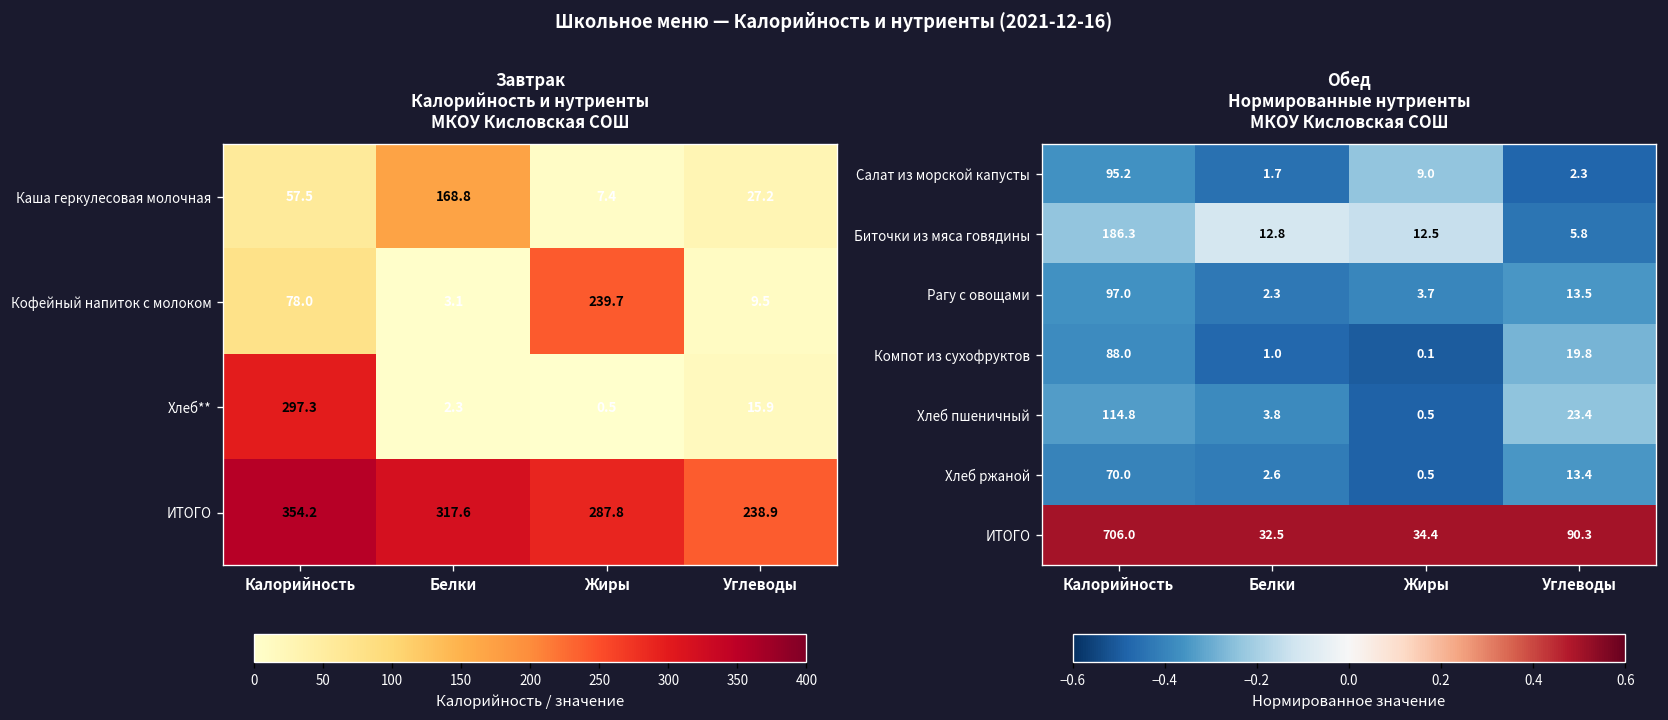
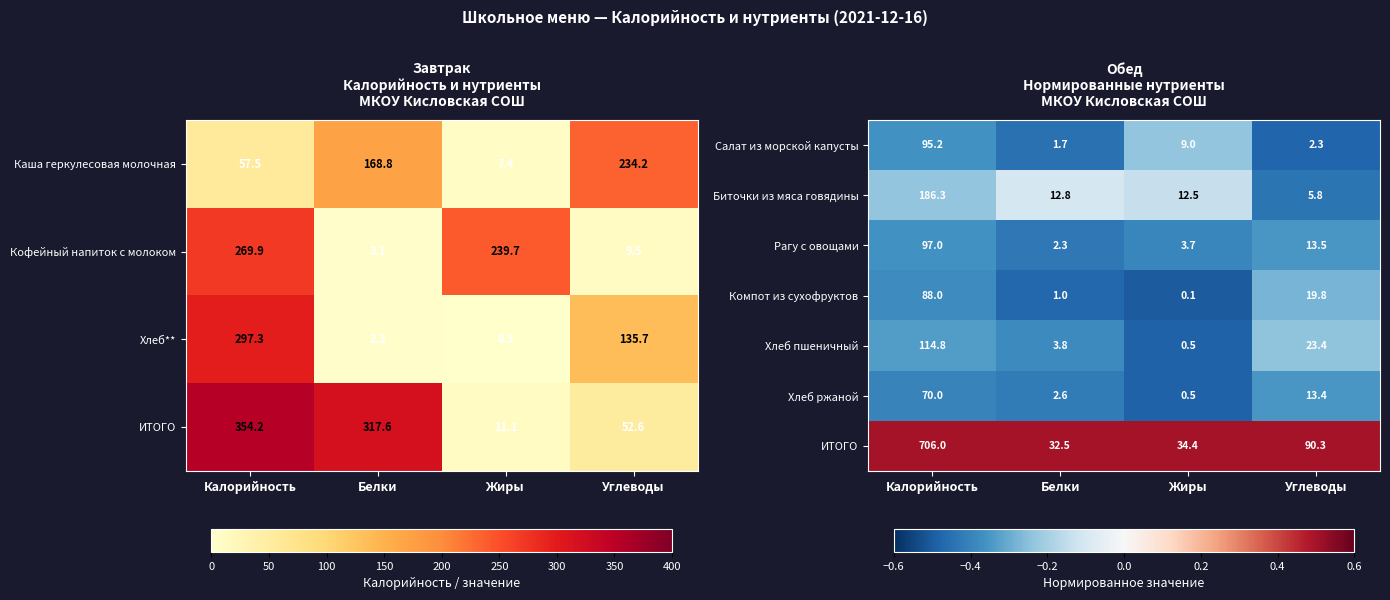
  {
    "Завтрак Калорийность и нутриенты МКОУ Кисловская СОШ": {
      "Каша геркулесовая молочная": {
        "Калорийность": 57.5,
        "Белки": 168.8,
        "Жиры": 7.4,
-       "Углеводы": 27.2
+       "Углеводы": 234.2
      },
      "Кофейный напиток с молоком": {
-       "Калорийность": 78.0,
+       "Калорийность": 269.9,
        "Белки": 3.1,
        "Жиры": 239.7,
        "Углеводы": 9.5
      },
      "Хлеб**": {
        "Калорийность": 297.3,
        "Белки": 2.3,
        "Жиры": 0.5,
-       "Углеводы": 15.9
+       "Углеводы": 135.7
      },
      "ИТОГО": {
        "Калорийность": 354.2,
        "Белки": 317.6,
-       "Жиры": 287.8,
-       "Углеводы": 238.9
+       "Жиры": 11.1,
+       "Углеводы": 52.6
      }
    },
    "Обед Нормированные нутриенты МКОУ Кисловская СОШ": {
      "Салат из морской капусты": {
        "Калорийность": 95.2,
        "Белки": 1.7,
        "Жиры": 9.0,
        "Углеводы": 2.3
      },
      "Биточки из мяса говядины": {
        "Калорийность": 186.3,
        "Белки": 12.8,
        "Жиры": 12.5,
        "Углеводы": 5.8
      },
      "Рагу с овощами": {
        "Калорийность": 97.0,
        "Белки": 2.3,
        "Жиры": 3.7,
        "Углеводы": 13.5
      },
      "Компот из сухофруктов": {
        "Калорийность": 88.0,
        "Белки": 1.0,
        "Жиры": 0.1,
        "Углеводы": 19.8
      },
      "Хлеб пшеничный": {
        "Калорийность": 114.8,
        "Белки": 3.8,
        "Жиры": 0.5,
        "Углеводы": 23.4
      },
      "Хлеб ржаной": {
        "Калорийность": 70.0,
        "Белки": 2.6,
        "Жиры": 0.5,
        "Углеводы": 13.4
      },
      "ИТОГО": {
        "Калорийность": 706.0,
        "Белки": 32.5,
        "Жиры": 34.4,
        "Углеводы": 90.3
      }
    }
  }
